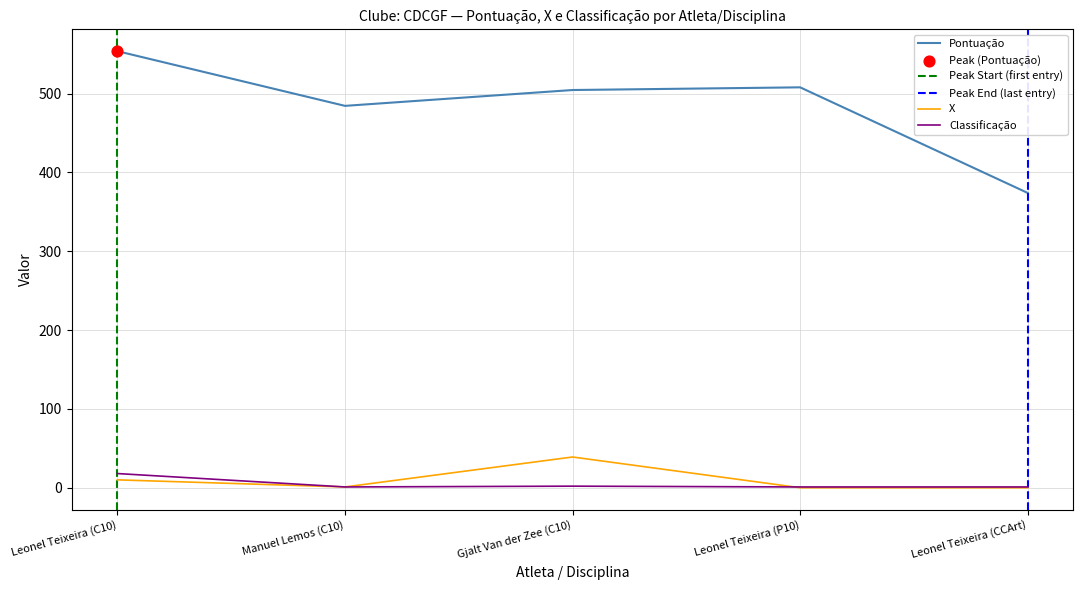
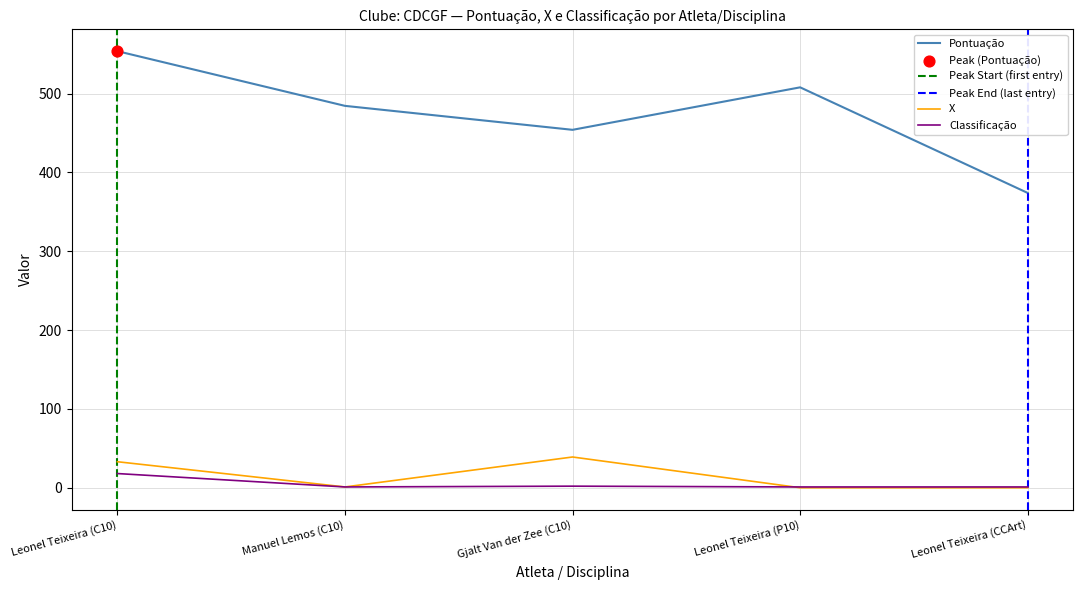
  {
    "Pontuação": {
      "Manuel Lemos (C10)": 480,
-     "Gjalt Van der Zee (C10)": 500,
+     "Gjalt Van der Zee (C10)": 450,
      "Leonel Teixeira (P10)": 510,
      "Leonel Teixeira (CCArt)": 370
    },
    "X": {
-     "Leonel Teixeira (C10)": 10,
+     "Leonel Teixeira (C10)": 30,
      "Gjalt Van der Zee (C10)": 40
    },
    "Classificação": {
      "Leonel Teixeira (C10)": 20,
      "Gjalt Van der Zee (C10)": 0
    }
  }
